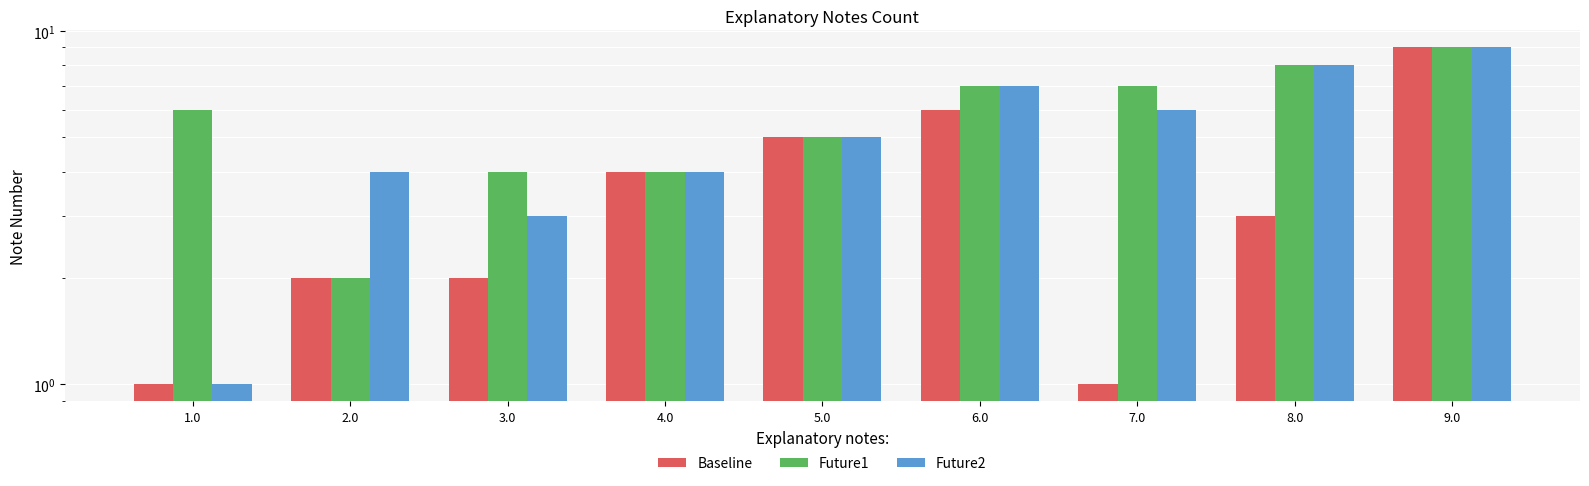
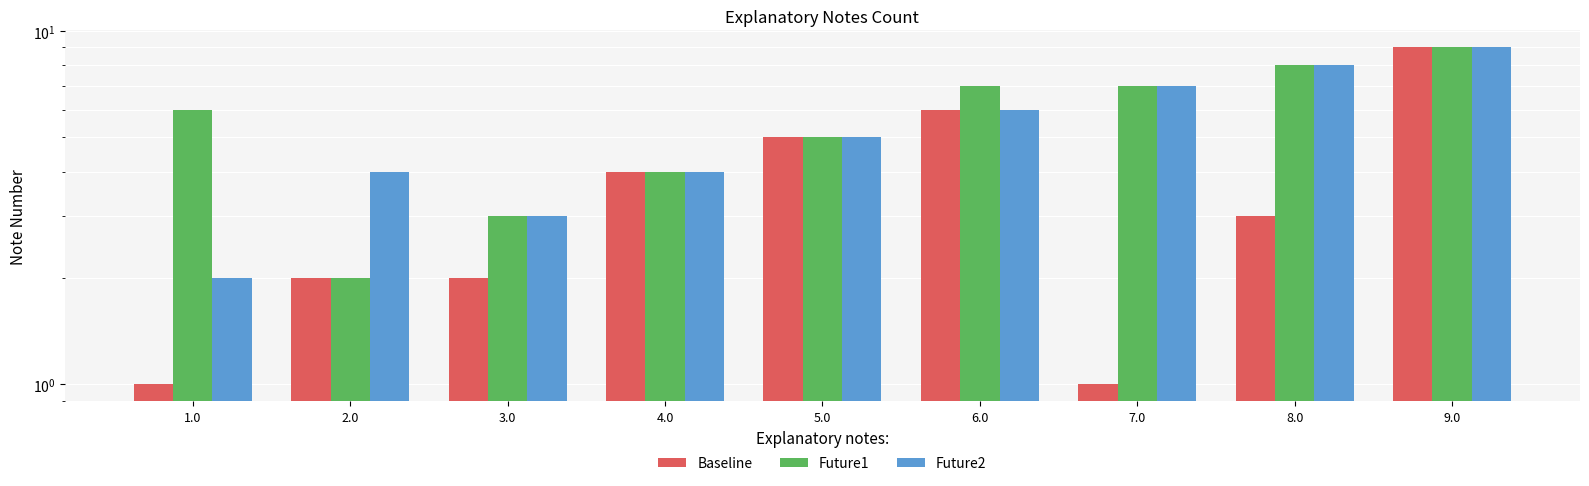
  {
    "Baseline": {
      "1.0": 1,
      "2.0": 2,
      "3.0": 2,
      "4.0": 4,
      "5.0": 5,
      "6.0": 6,
      "7.0": 1,
      "8.0": 3,
      "9.0": 9
    },
    "Future1": {
      "1.0": 6,
      "2.0": 2,
-     "3.0": 4,
+     "3.0": 3,
      "4.0": 4,
      "5.0": 5,
      "6.0": 7,
      "7.0": 7,
      "8.0": 8,
      "9.0": 9
    },
    "Future2": {
-     "1.0": 1,
+     "1.0": 2,
      "2.0": 4,
      "3.0": 3,
      "4.0": 4,
      "5.0": 5,
-     "6.0": 7,
-     "7.0": 6,
+     "6.0": 6,
+     "7.0": 7,
      "8.0": 8,
      "9.0": 9
    }
  }
